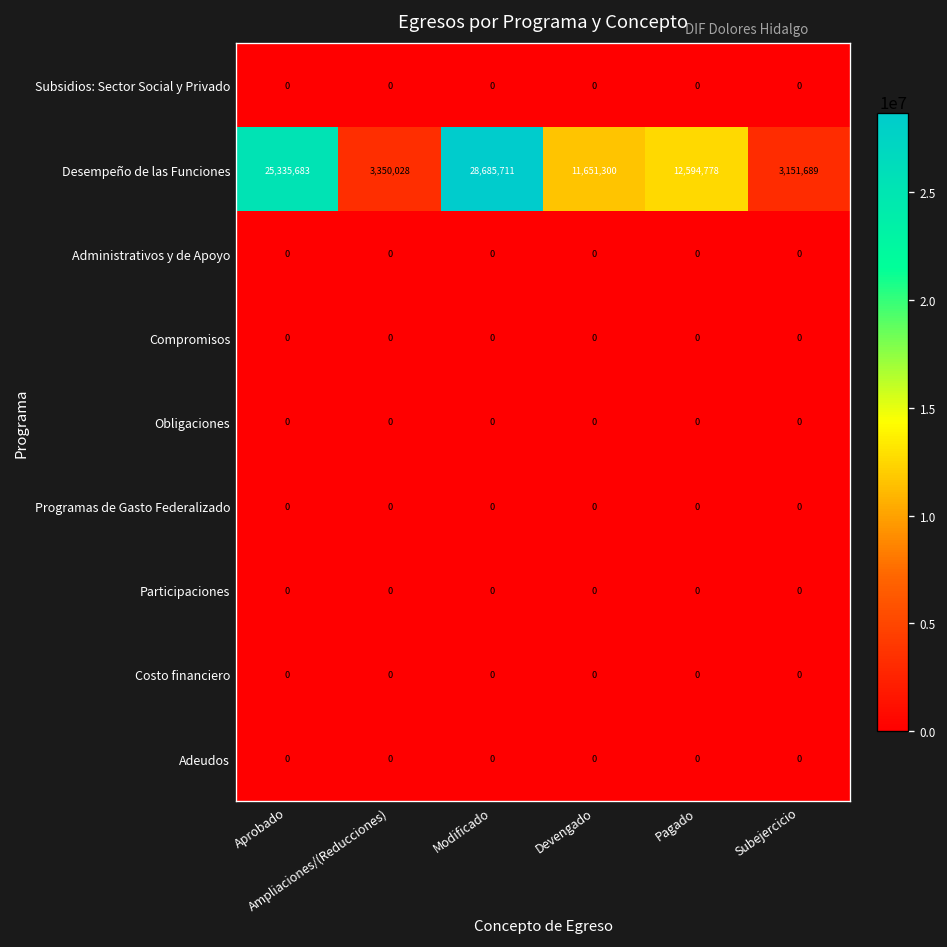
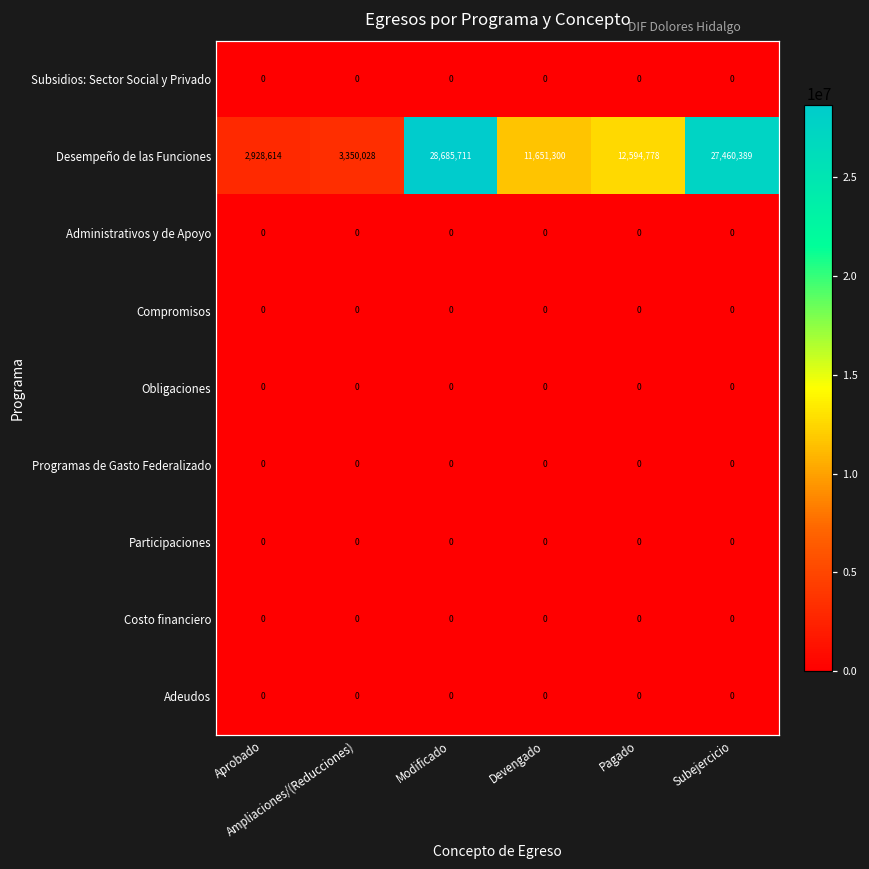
  {
    "Subsidios: Sector Social y Privado": {
      "Aprobado": "0",
      "Ampliaciones/(Reducciones)": "0",
      "Modificado": "0",
      "Devengado": "0",
      "Pagado": "0",
      "Subejercicio": "0"
    },
    "Desempeño de las Funciones": {
-     "Aprobado": "25,335,683",
+     "Aprobado": "2,928,614",
      "Ampliaciones/(Reducciones)": "3,350,028",
      "Modificado": "28,685,711",
      "Devengado": "11,651,300",
      "Pagado": "12,594,778",
-     "Subejercicio": "3,151,689"
+     "Subejercicio": "27,460,389"
    },
    "Administrativos y de Apoyo": {
      "Aprobado": "0",
      "Ampliaciones/(Reducciones)": "0",
      "Modificado": "0",
      "Devengado": "0",
      "Pagado": "0",
      "Subejercicio": "0"
    },
    "Compromisos": {
      "Aprobado": "0",
      "Ampliaciones/(Reducciones)": "0",
      "Modificado": "0",
      "Devengado": "0",
      "Pagado": "0",
      "Subejercicio": "0"
    },
    "Obligaciones": {
      "Aprobado": "0",
      "Ampliaciones/(Reducciones)": "0",
      "Modificado": "0",
      "Devengado": "0",
      "Pagado": "0",
      "Subejercicio": "0"
    },
    "Programas de Gasto Federalizado": {
      "Aprobado": "0",
      "Ampliaciones/(Reducciones)": "0",
      "Modificado": "0",
      "Devengado": "0",
      "Pagado": "0",
      "Subejercicio": "0"
    },
    "Participaciones": {
      "Aprobado": "0",
      "Ampliaciones/(Reducciones)": "0",
      "Modificado": "0",
      "Devengado": "0",
      "Pagado": "0",
      "Subejercicio": "0"
    },
    "Costo financiero": {
      "Aprobado": "0",
      "Ampliaciones/(Reducciones)": "0",
      "Modificado": "0",
      "Devengado": "0",
      "Pagado": "0",
      "Subejercicio": "0"
    },
    "Adeudos": {
      "Aprobado": "0",
      "Ampliaciones/(Reducciones)": "0",
      "Modificado": "0",
      "Devengado": "0",
      "Pagado": "0",
      "Subejercicio": "0"
    }
  }
